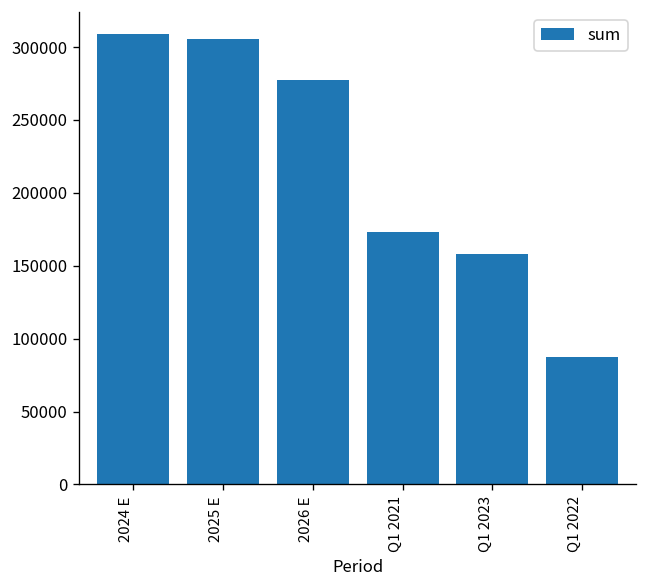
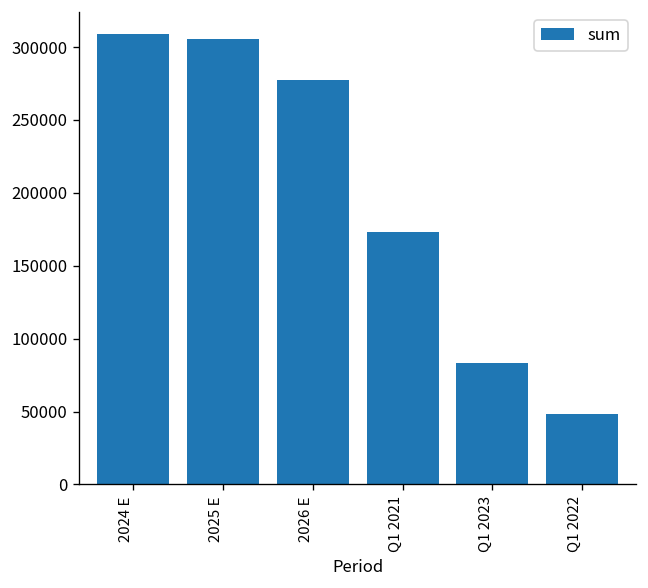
  {
    "2024 E": 309000,
    "2025 E": 306000,
    "2026 E": 277000,
    "Q1 2021": 173000,
-   "Q1 2023": 158000,
-   "Q1 2022": 88000
+   "Q1 2023": 84000,
+   "Q1 2022": 49000
  }
